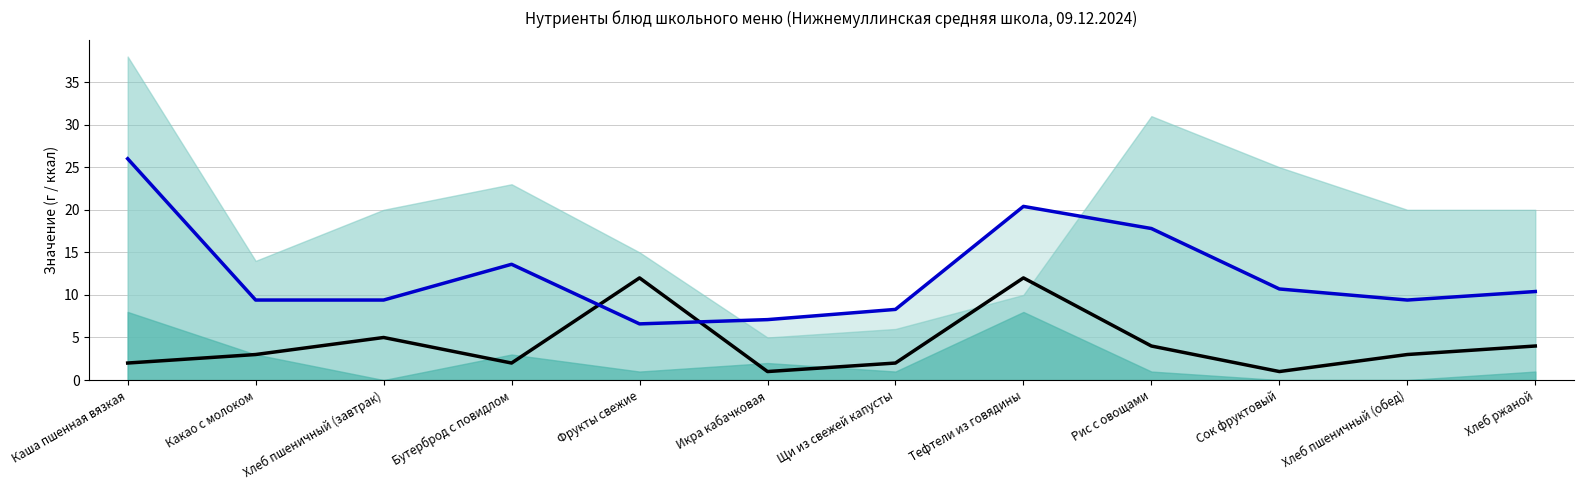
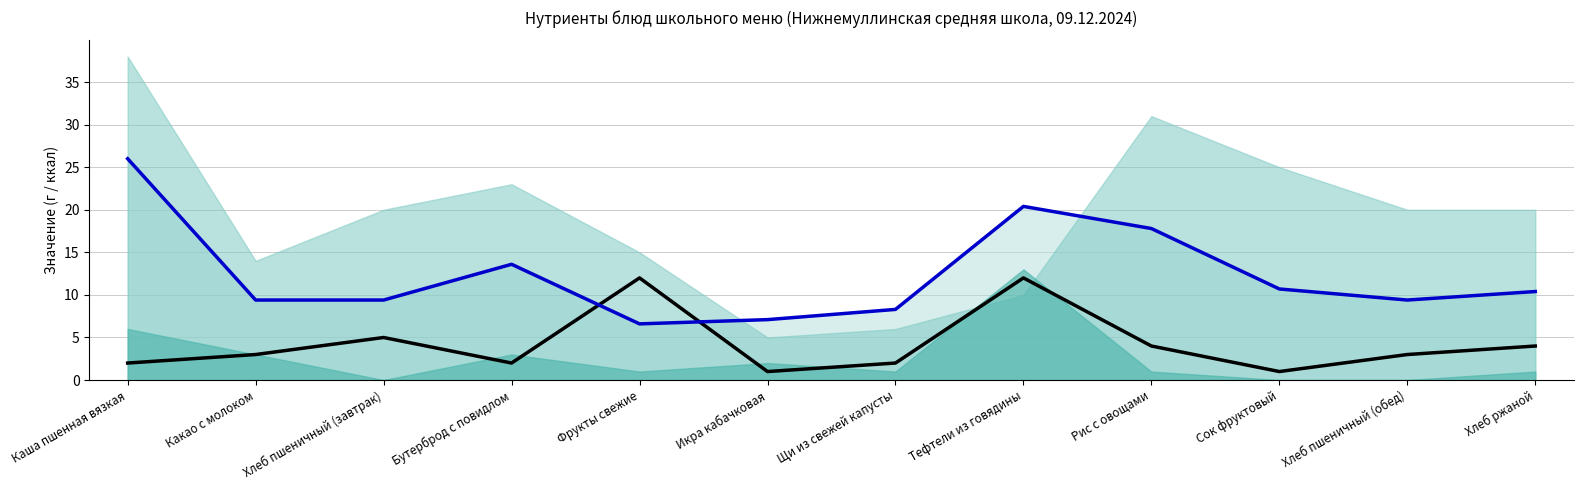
  {
    "Белки": {
      "Каша пшенная вязкая": 2,
      "Хлеб пшеничный (завтрак)": 5,
      "Бутерброд с повидлом": 2,
      "Фрукты свежие": 12,
      "Икра кабачковая": 1,
      "Щи из свежей капусты": 2,
      "Тефтели из говядины": 12,
      "Рис с овощами": 4,
      "Сок фруктовый": 1,
      "Хлеб пшеничный (обед)": 3,
      "Хлеб ржаной": 4
    },
    "Жиры": {
-     "Каша пшенная вязкая": 8,
+     "Каша пшенная вязкая": 6,
      "Хлеб пшеничный (завтрак)": 0,
      "Бутерброд с повидлом": 3,
      "Фрукты свежие": 1,
      "Икра кабачковая": 2,
      "Щи из свежей капусты": 1,
-     "Тефтели из говядины": 8,
+     "Тефтели из говядины": 13,
      "Рис с овощами": 1,
      "Сок фруктовый": 0,
      "Хлеб пшеничный (обед)": 0,
      "Хлеб ржаной": 1
    }
  }
